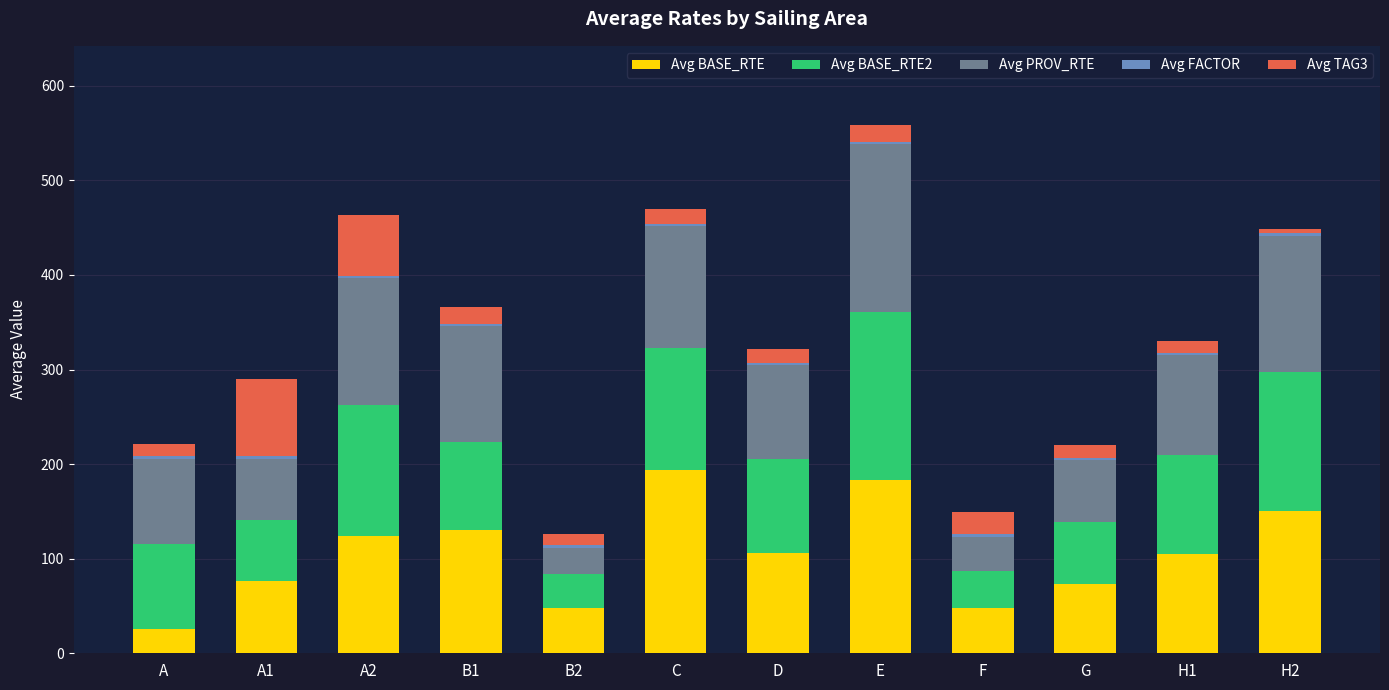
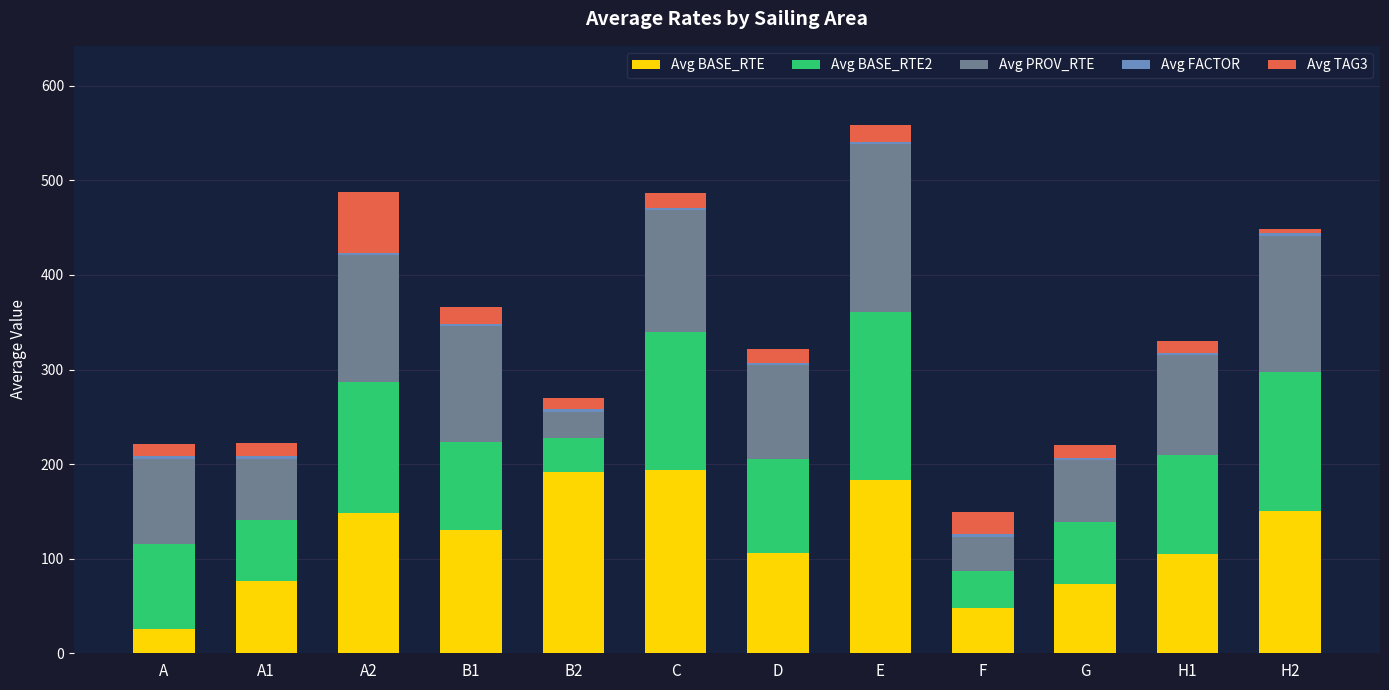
  {
    "Avg BASE_RTE": {
      "A": 30,
      "A1": 80,
-     "A2": 120,
+     "A2": 150,
      "B1": 130,
-     "B2": 50,
+     "B2": 190,
      "C": 190,
      "D": 110,
      "E": 180,
      "F": 50,
      "G": 70,
      "H1": 110,
      "H2": 150
    },
    "Avg BASE_RTE2": {
      "A": 90,
      "A1": 60,
      "A2": 140,
      "B1": 90,
      "B2": 40,
-     "C": 130,
+     "C": 150,
      "D": 100,
      "E": 180,
      "F": 40,
      "G": 70,
      "H1": 110,
      "H2": 150
    },
    "Avg TAG3": {
      "A": 10,
-     "A1": 80,
+     "A1": 10,
      "A2": 60,
      "B1": 20,
      "B2": 10,
      "C": 20,
      "D": 10,
      "E": 20,
      "F": 20,
      "G": 10,
      "H1": 10,
      "H2": 0
    }
  }
